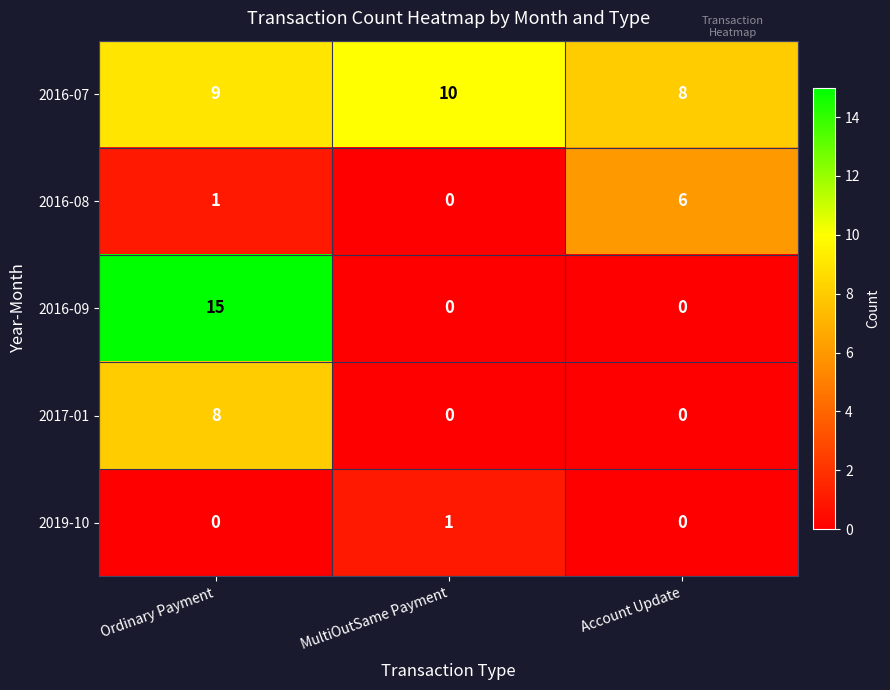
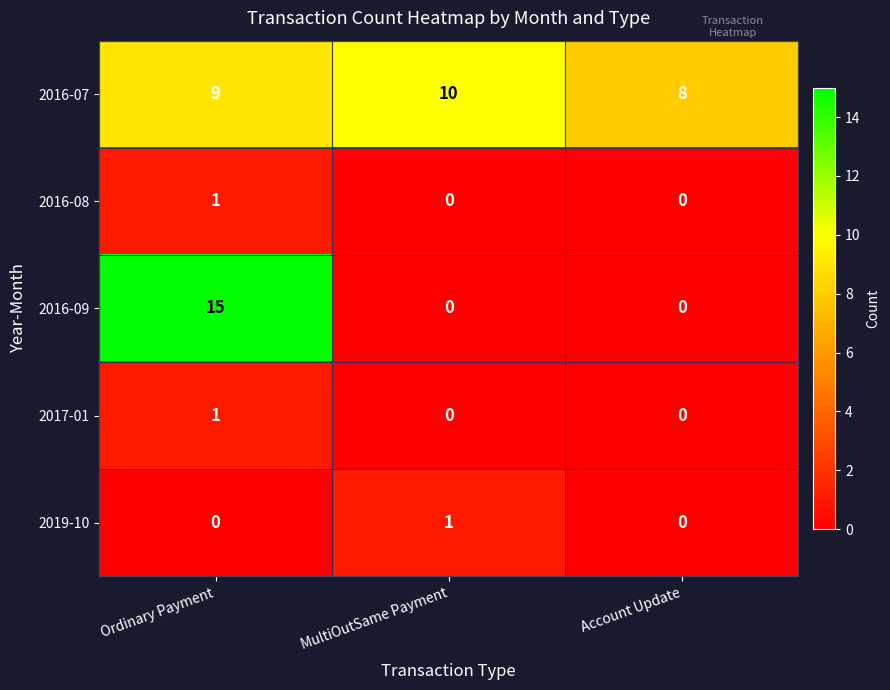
  {
    "2016-07": {
      "Ordinary Payment": 9,
      "MultiOutSame Payment": 10,
      "Account Update": 8
    },
    "2016-08": {
      "Ordinary Payment": 1,
      "MultiOutSame Payment": 0,
-     "Account Update": 6
+     "Account Update": 0
    },
    "2016-09": {
      "Ordinary Payment": 15,
      "MultiOutSame Payment": 0,
      "Account Update": 0
    },
    "2017-01": {
-     "Ordinary Payment": 8,
+     "Ordinary Payment": 1,
      "MultiOutSame Payment": 0,
      "Account Update": 0
    },
    "2019-10": {
      "Ordinary Payment": 0,
      "MultiOutSame Payment": 1,
      "Account Update": 0
    }
  }
